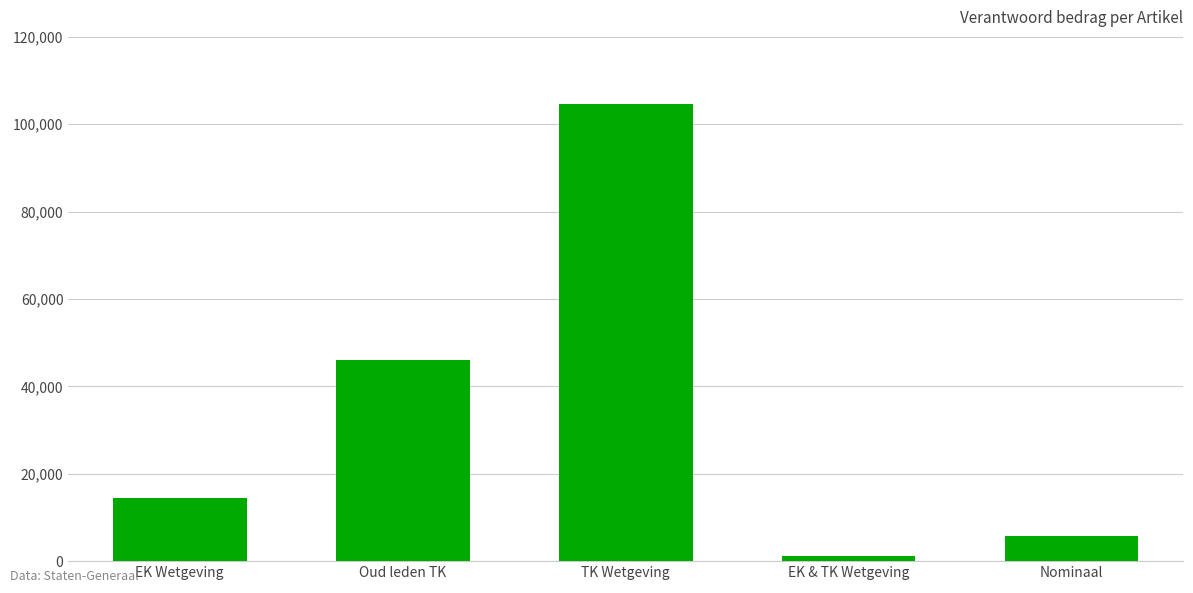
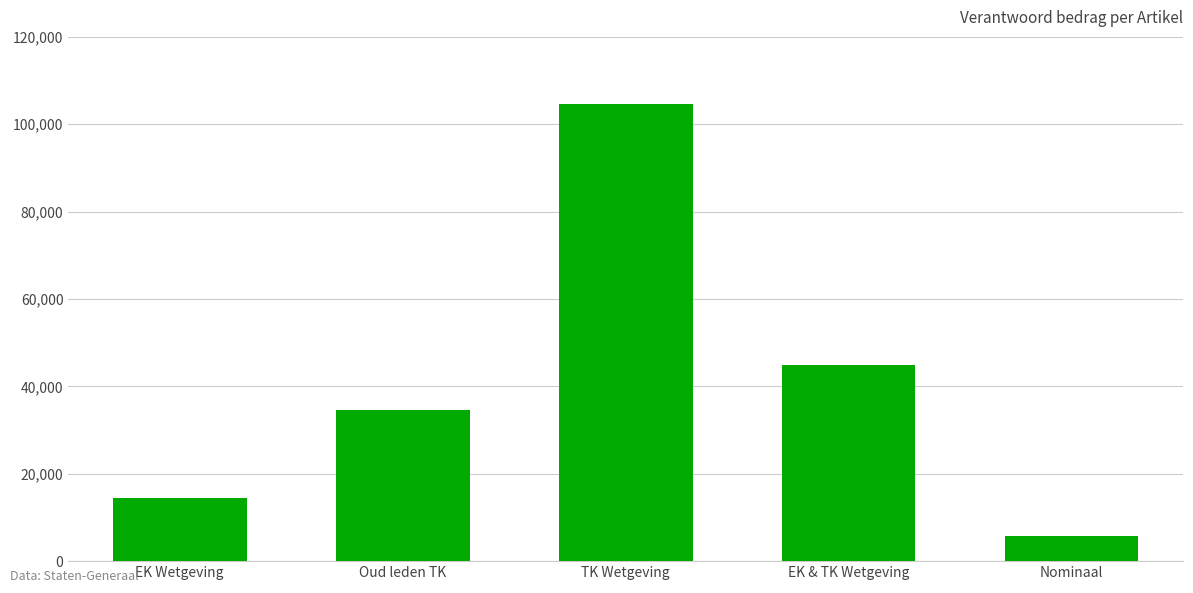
  {
    "EK Wetgeving": "14,000",
-   "Oud leden TK": "46,000",
+   "Oud leden TK": "35,000",
    "TK Wetgeving": "105,000",
-   "EK & TK Wetgeving": "1,000",
+   "EK & TK Wetgeving": "45,000",
    "Nominaal": "6,000"
  }
